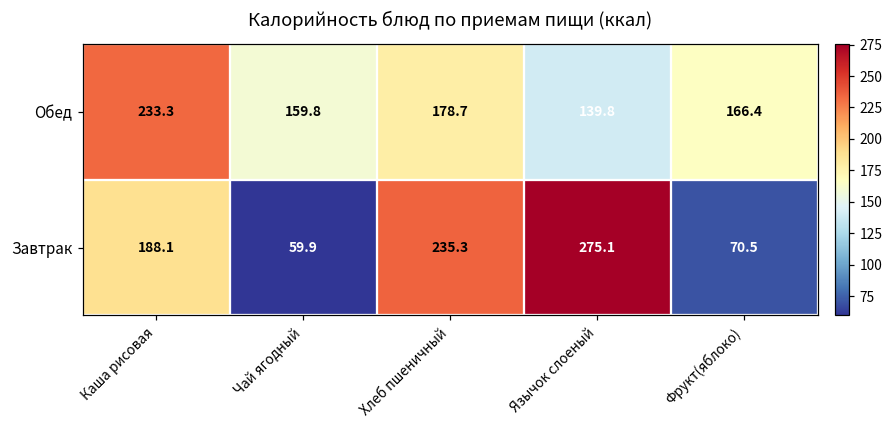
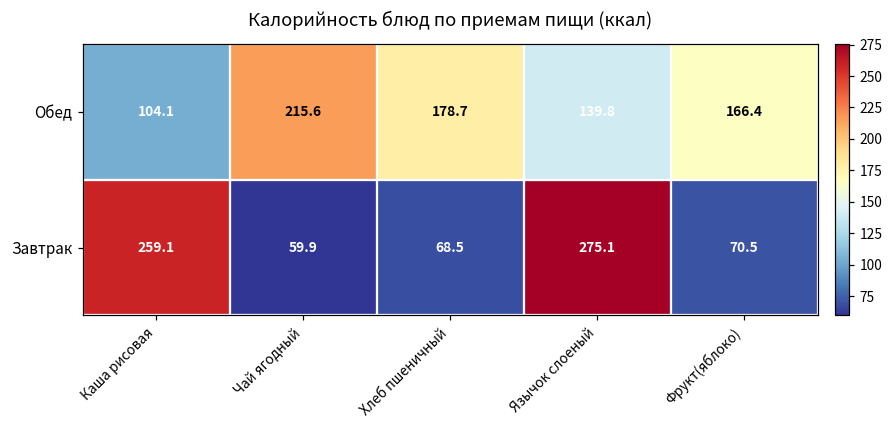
  {
    "Обед": {
-     "Каша рисовая": 233.3,
-     "Чай ягодный": 159.8,
+     "Каша рисовая": 104.1,
+     "Чай ягодный": 215.6,
      "Хлеб пшеничный": 178.7,
      "Фрукт(яблоко)": 166.4
    },
    "Завтрак": {
-     "Каша рисовая": 188.1,
+     "Каша рисовая": 259.1,
      "Чай ягодный": 59.9,
-     "Хлеб пшеничный": 235.3,
+     "Хлеб пшеничный": 68.5,
      "Язычок слоеный": 275.1,
      "Фрукт(яблоко)": 70.5
    }
  }
